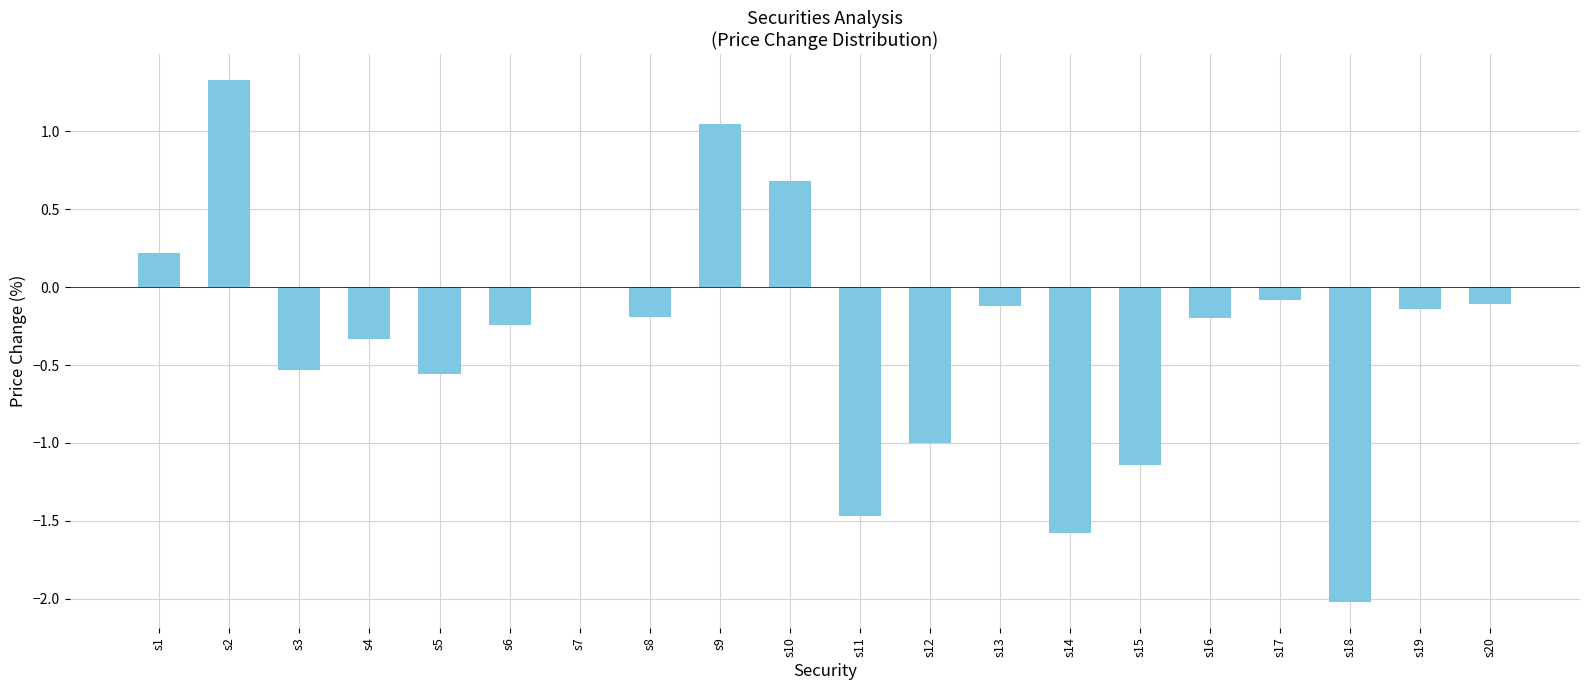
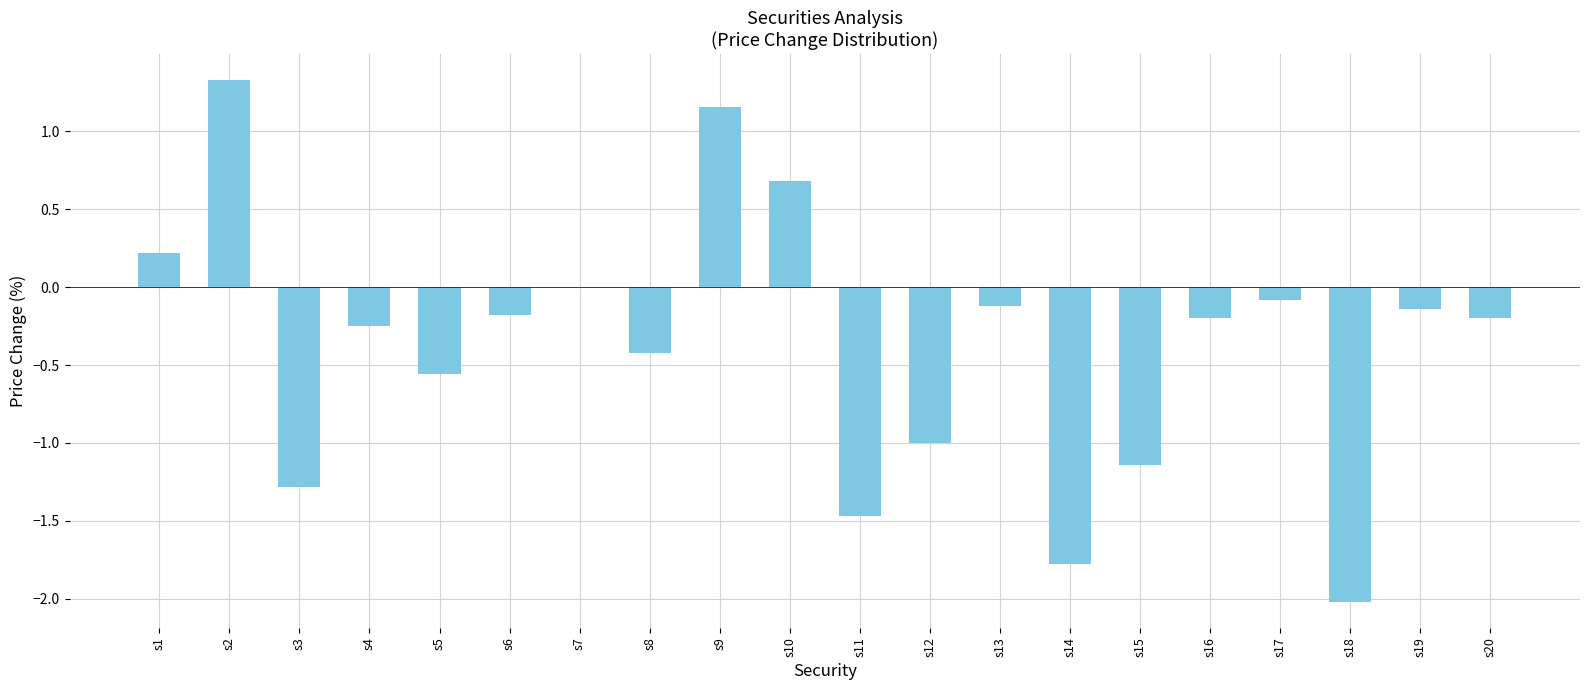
  {
    "s1": 0.22,
    "s2": 1.33,
-   "s3": -0.53,
-   "s4": -0.33,
+   "s3": -1.28,
+   "s4": -0.25,
    "s5": -0.56,
-   "s6": -0.24,
+   "s6": -0.18,
    "s7": 0.00,
-   "s8": -0.19,
-   "s9": 1.05,
+   "s8": -0.42,
+   "s9": 1.16,
    "s10": 0.68,
    "s11": -1.47,
    "s12": -1.00,
    "s13": -0.12,
-   "s14": -1.58,
+   "s14": -1.78,
    "s15": -1.14,
    "s16": -0.20,
    "s17": -0.08,
    "s18": -2.02,
    "s19": -0.14,
-   "s20": -0.11
+   "s20": -0.20
  }
